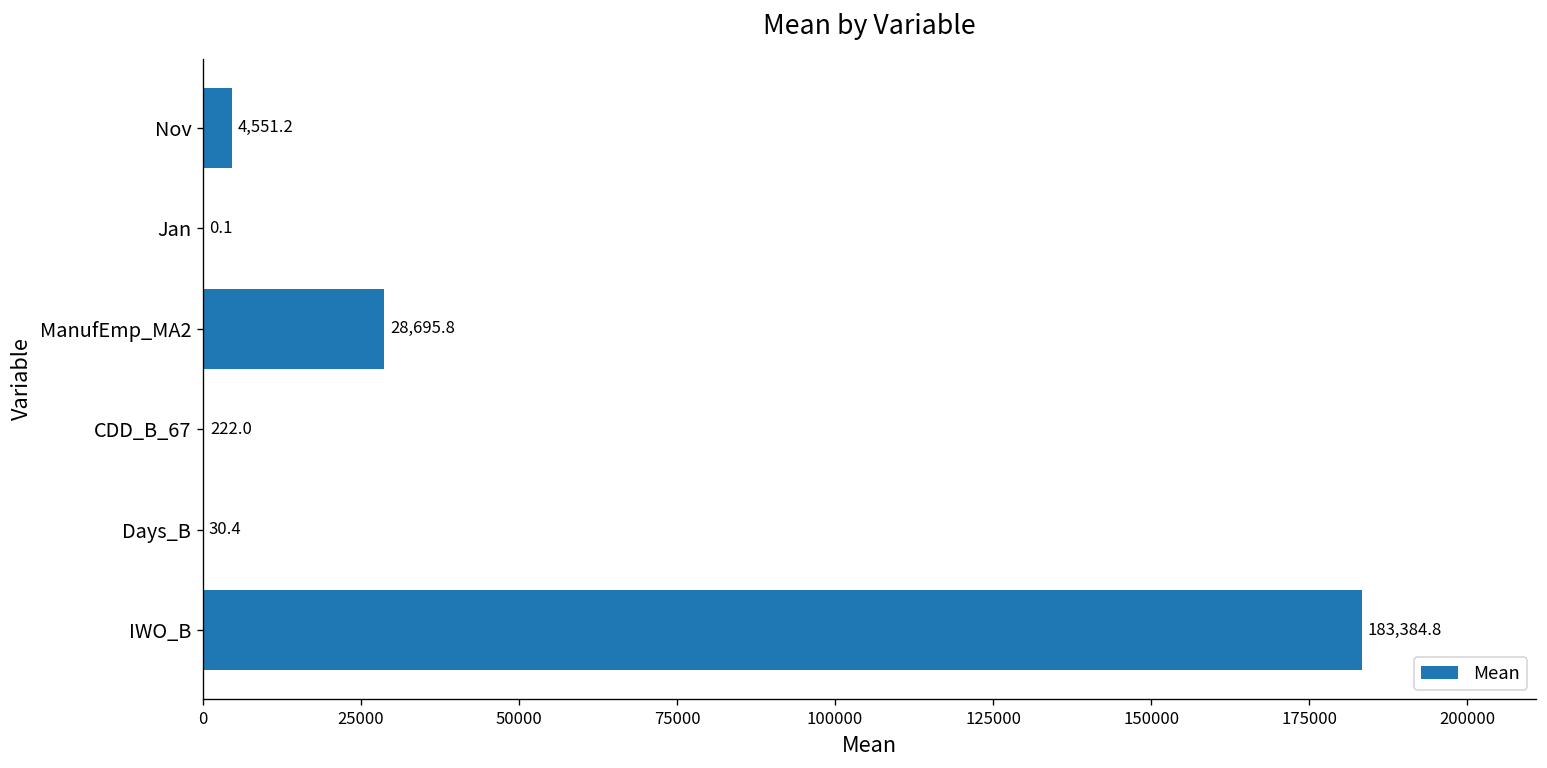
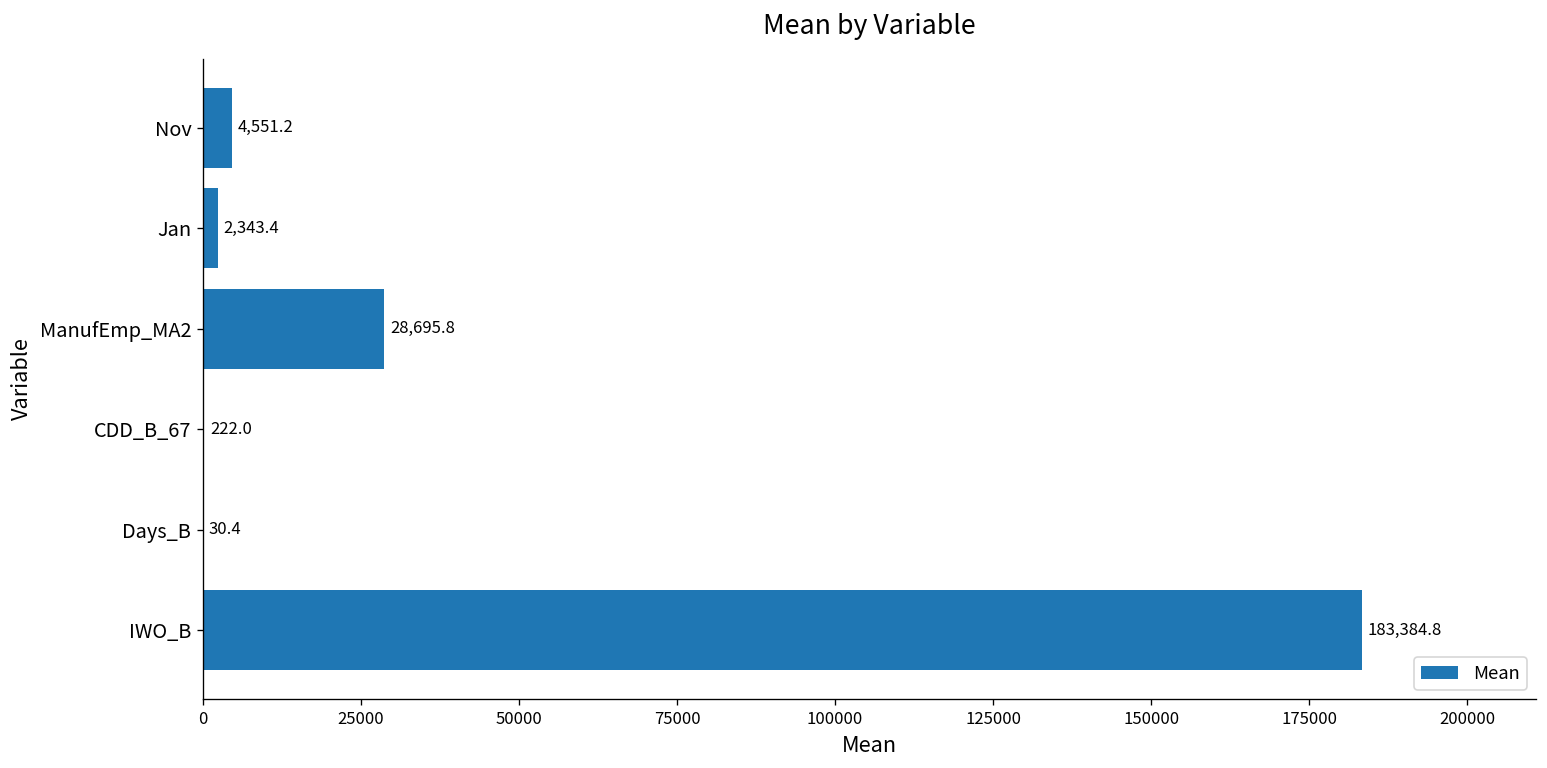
  {
    "Nov": "4,551.2",
-   "Jan": "0.1",
+   "Jan": "2,343.4",
    "ManufEmp_MA2": "28,695.8",
    "CDD_B_67": "222.0",
    "Days_B": "30.4",
    "IWO_B": "183,384.8"
  }
